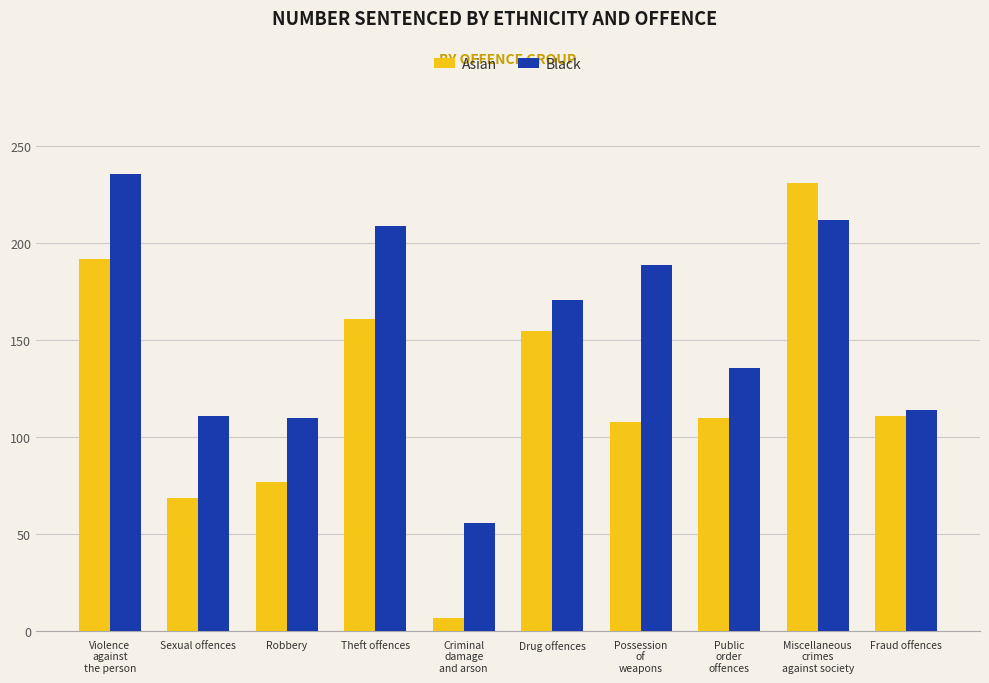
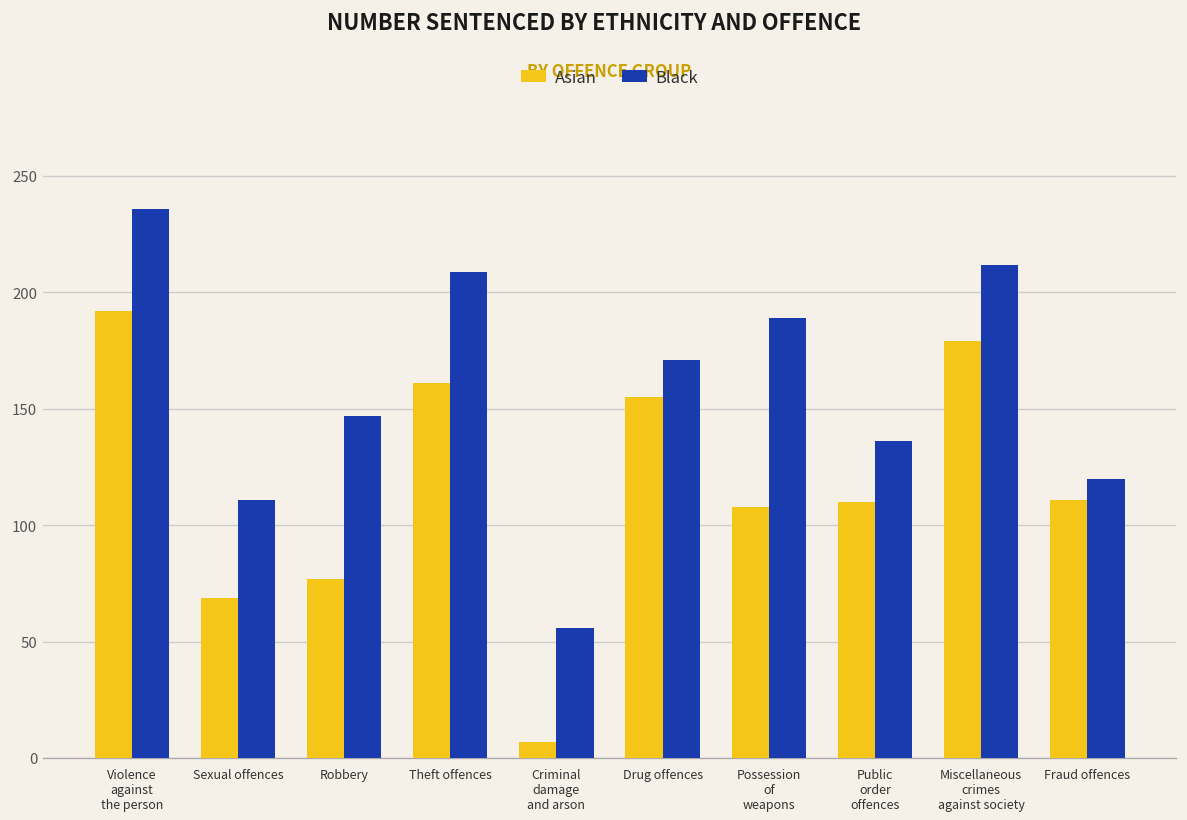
  {
    "Asian": {
      "Violence against the person": 192,
      "Sexual offences": 69,
      "Robbery": 77,
      "Theft offences": 161,
      "Criminal damage and arson": 7,
      "Drug offences": 155,
      "Possession of weapons": 108,
      "Public order offences": 110,
-     "Miscellaneous crimes against society": 231,
+     "Miscellaneous crimes against society": 179,
      "Fraud offences": 111
    },
    "Black": {
      "Violence against the person": 236,
      "Sexual offences": 111,
-     "Robbery": 110,
+     "Robbery": 147,
      "Theft offences": 209,
      "Criminal damage and arson": 56,
      "Drug offences": 171,
      "Possession of weapons": 189,
      "Public order offences": 136,
      "Miscellaneous crimes against society": 212,
-     "Fraud offences": 114
+     "Fraud offences": 120
    }
  }
